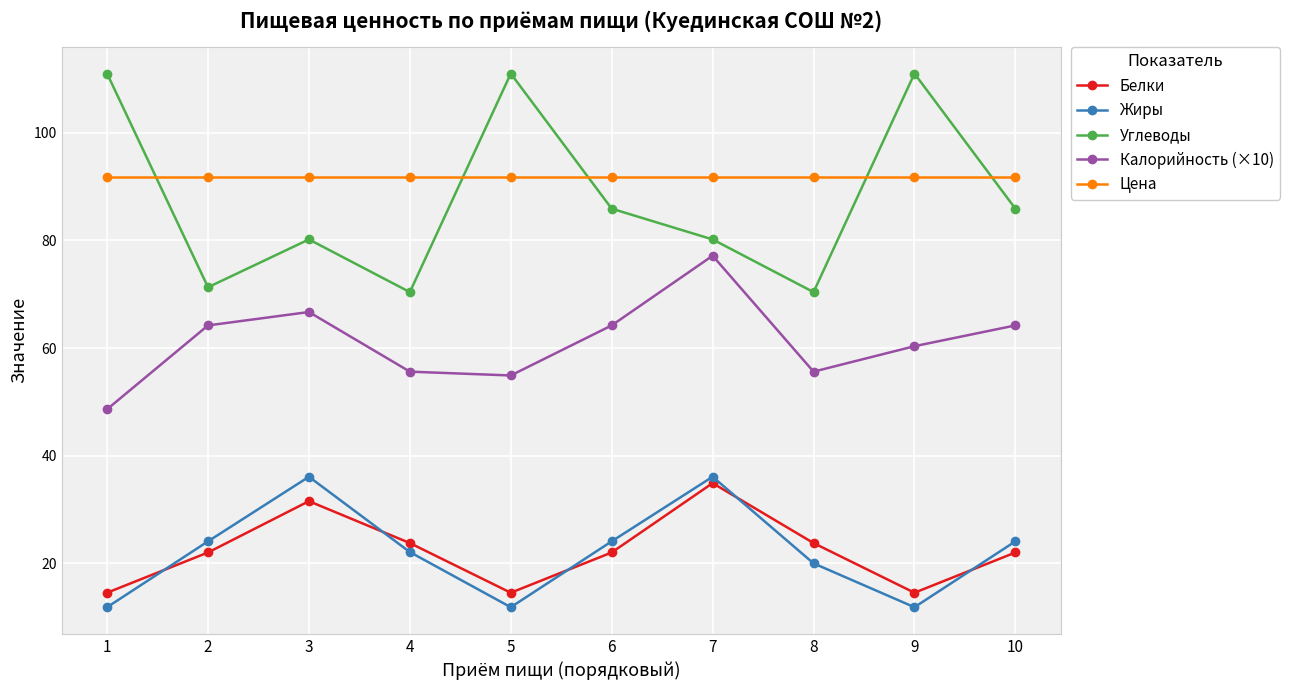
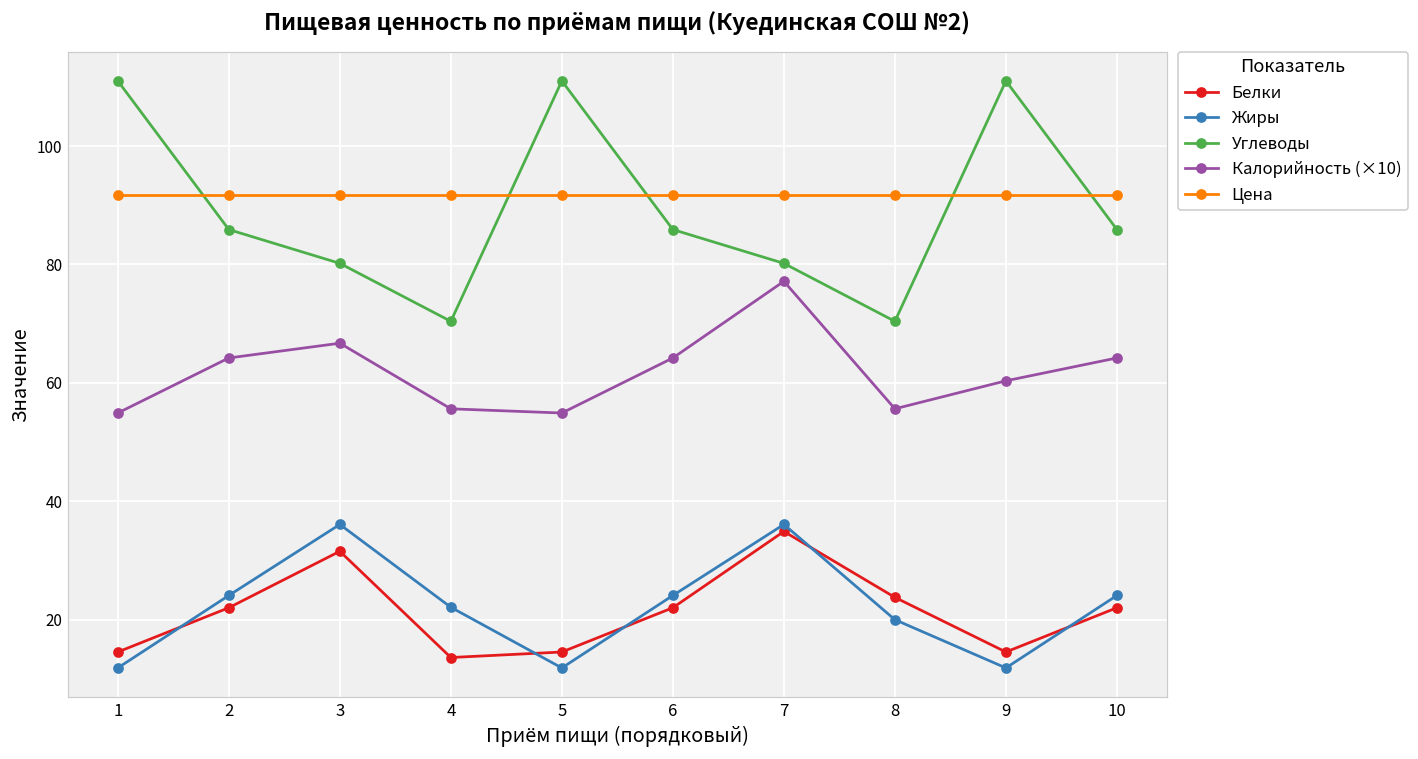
  {
    "Белки": {
      "1": 15,
      "2": 22,
      "3": 32,
-     "4": 24,
+     "4": 14,
      "5": 15,
      "6": 22,
      "7": 35,
      "8": 24,
      "9": 15,
      "10": 22
    },
    "Жиры": {
      "1": 12,
      "2": 24,
      "3": 36,
      "4": 22,
      "5": 12,
      "6": 24,
      "7": 36,
      "8": 20,
      "9": 12,
      "10": 24
    },
    "Углеводы": {
      "1": 111,
-     "2": 71,
+     "2": 86,
      "3": 80,
      "4": 70,
      "5": 111,
      "6": 86,
      "7": 80,
      "8": 70,
      "9": 111,
      "10": 86
    },
    "Калорийность (×10)": {
-     "1": 49,
+     "1": 55,
      "2": 64,
      "3": 67,
      "4": 56,
      "5": 55,
      "6": 64,
      "7": 77,
      "8": 56,
      "9": 60,
      "10": 64
    },
    "Цена": {
      "1": 92,
      "2": 92,
      "3": 92,
      "4": 92,
      "5": 92,
      "6": 92,
      "7": 92,
      "8": 92,
      "9": 92,
      "10": 92
    }
  }
